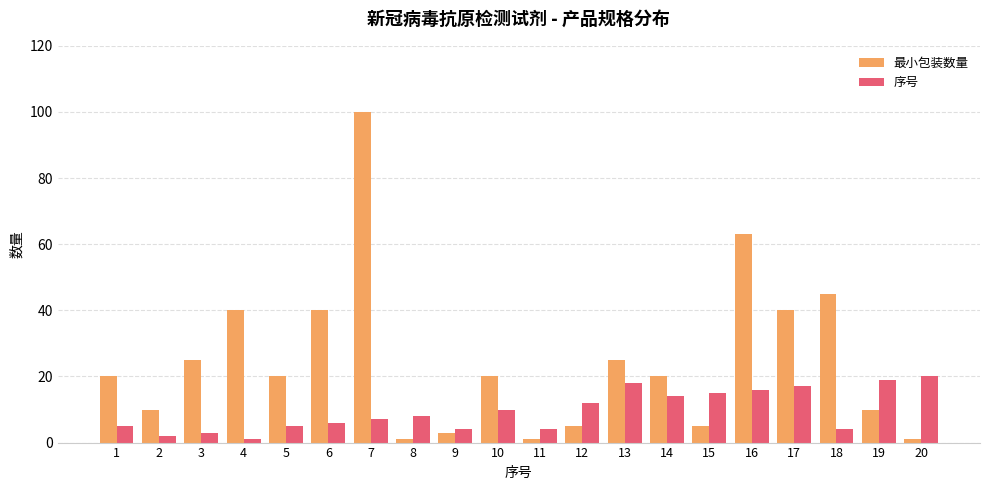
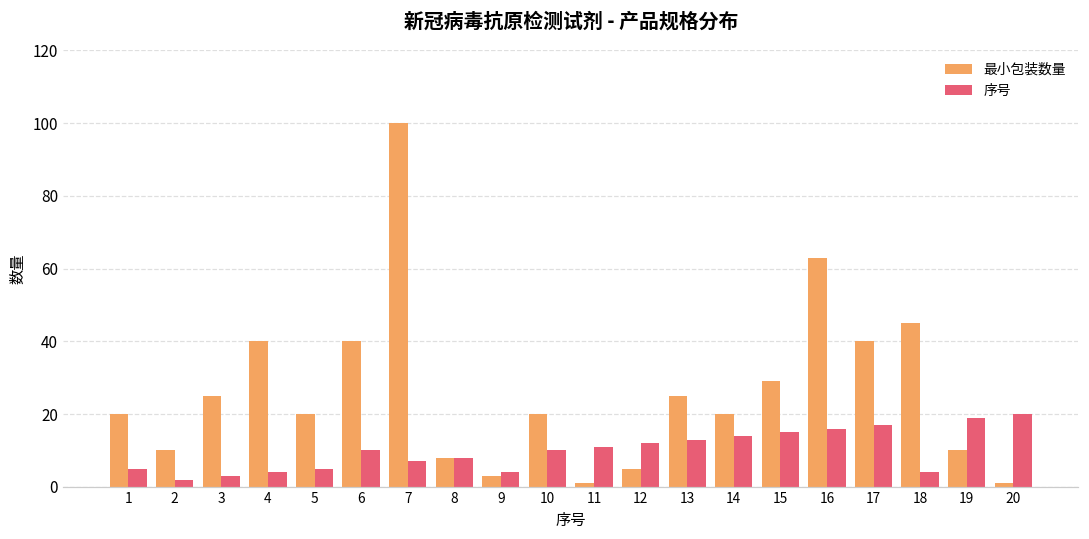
  {
    "最小包装数量": {
      "1": 20,
      "2": 10,
      "3": 25,
      "4": 40,
      "5": 20,
      "6": 40,
      "7": 100,
-     "8": 1,
+     "8": 8,
      "9": 3,
      "10": 20,
      "11": 1,
      "12": 5,
      "13": 25,
      "14": 20,
-     "15": 5,
+     "15": 29,
      "16": 63,
      "17": 40,
      "18": 45,
      "19": 10,
      "20": 1
    },
    "序号": {
      "1": 5,
      "2": 2,
      "3": 3,
-     "4": 1,
+     "4": 4,
      "5": 5,
-     "6": 6,
+     "6": 10,
      "7": 7,
      "8": 8,
      "9": 4,
      "10": 10,
-     "11": 4,
+     "11": 11,
      "12": 12,
-     "13": 18,
+     "13": 13,
      "14": 14,
      "15": 15,
      "16": 16,
      "17": 17,
      "18": 4,
      "19": 19,
      "20": 20
    }
  }
